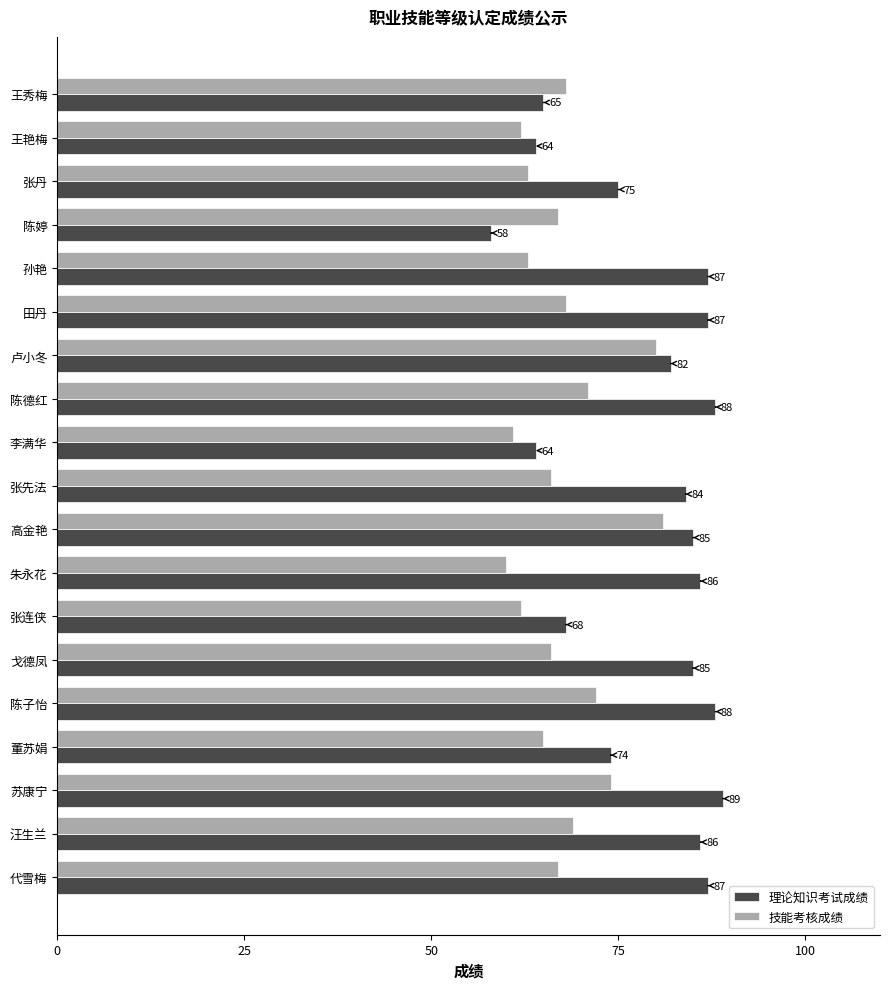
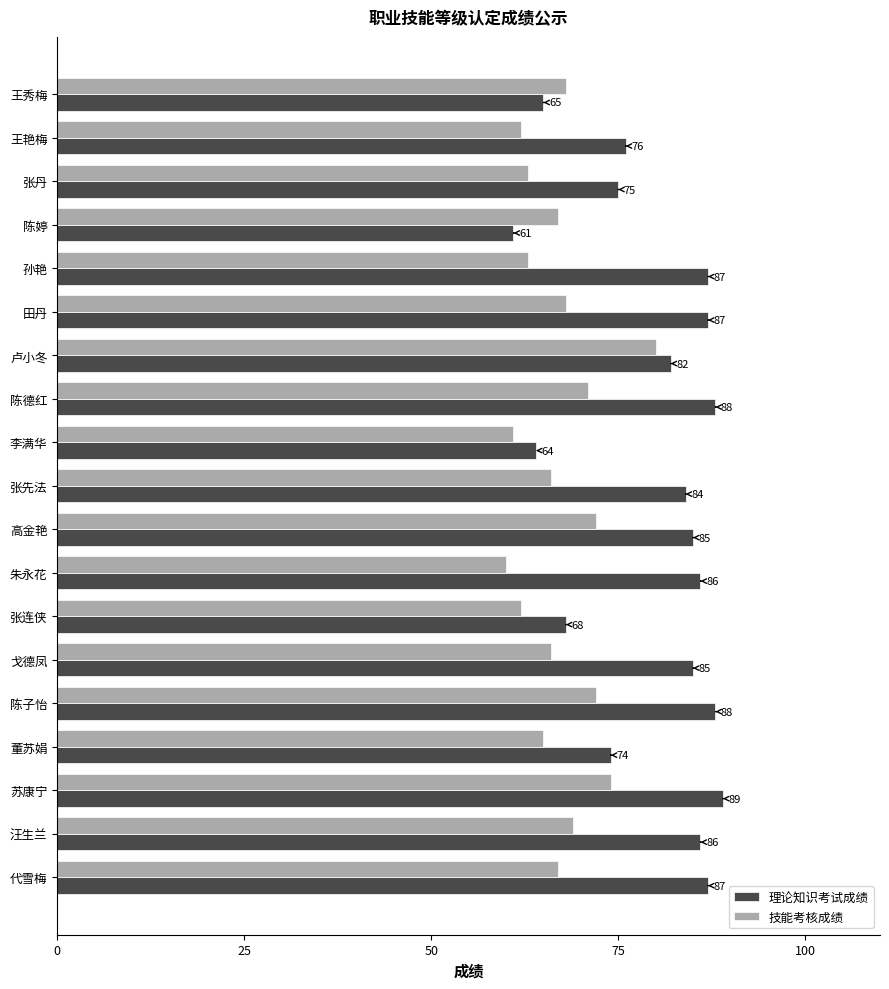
  {
    "理论知识考试成绩": {
      "王秀梅": 65,
-     "王艳梅": 64,
+     "王艳梅": 76,
      "张丹": 75,
-     "陈婷": 58,
+     "陈婷": 61,
      "孙艳": 87,
      "田丹": 87,
      "卢小冬": 82,
      "陈德红": 88,
      "李满华": 64,
      "张先法": 84,
      "高金艳": 85,
      "朱永花": 86,
      "张连侠": 68,
      "戈德凤": 85,
      "陈子怡": 88,
      "董苏娟": 74,
      "苏康宁": 89,
      "汪生兰": 86,
      "代雪梅": 87
    },
    "技能考核成绩": {
      "王秀梅": 68,
      "王艳梅": 62,
      "张丹": 63,
      "陈婷": 67,
      "孙艳": 63,
      "田丹": 68,
      "卢小冬": 80,
      "陈德红": 71,
      "李满华": 61,
      "张先法": 66,
-     "高金艳": 81,
+     "高金艳": 72,
      "朱永花": 60,
      "张连侠": 62,
      "戈德凤": 66,
      "陈子怡": 72,
      "董苏娟": 65,
      "汪生兰": 69,
      "代雪梅": 67
    }
  }
